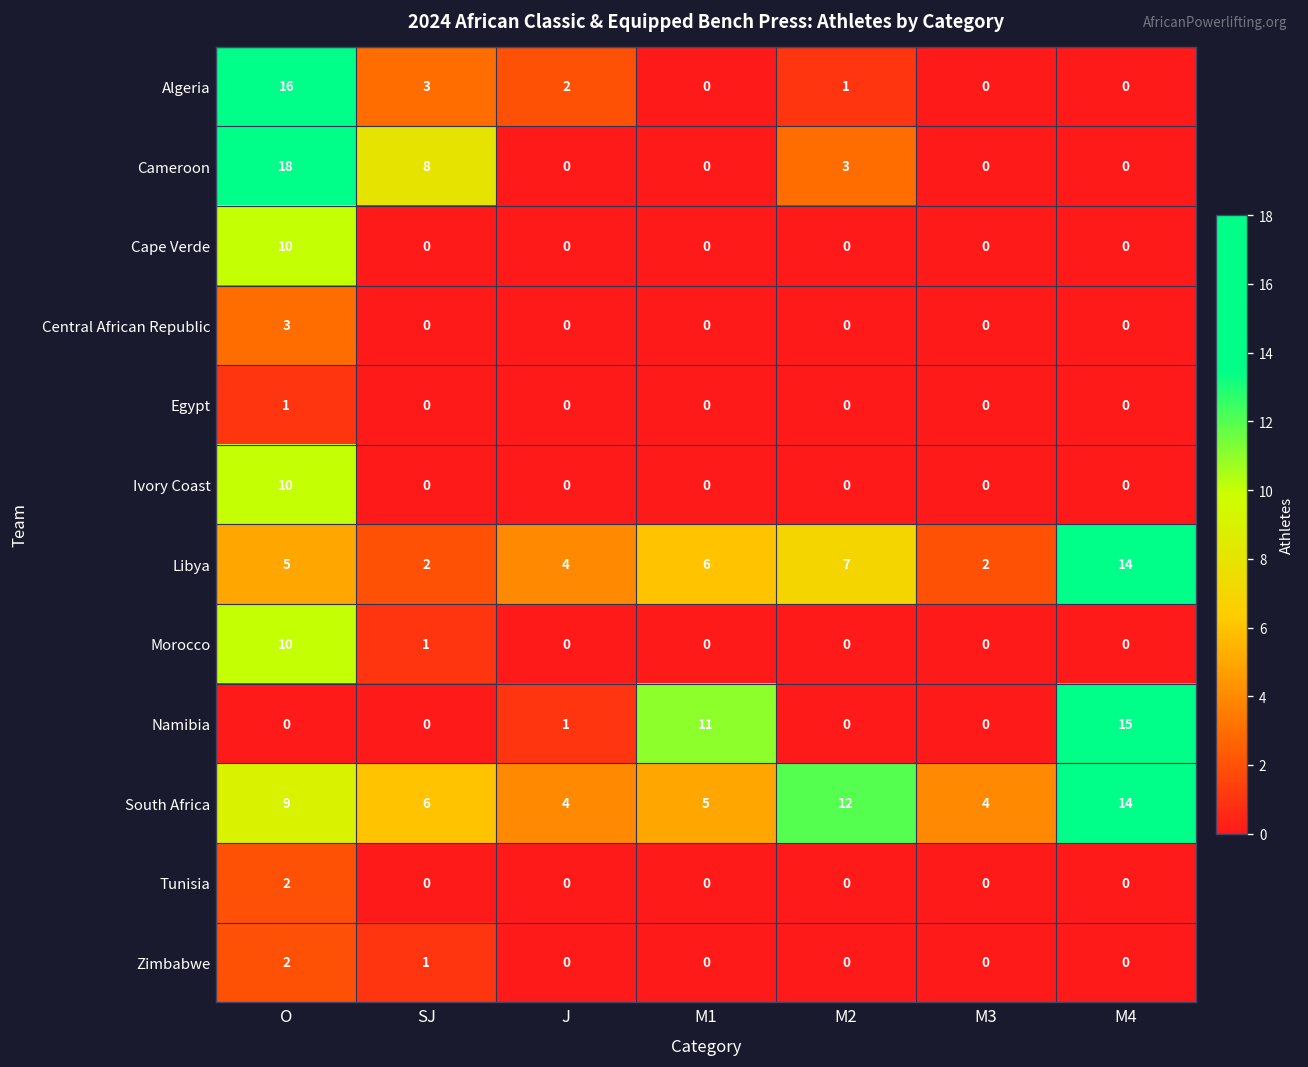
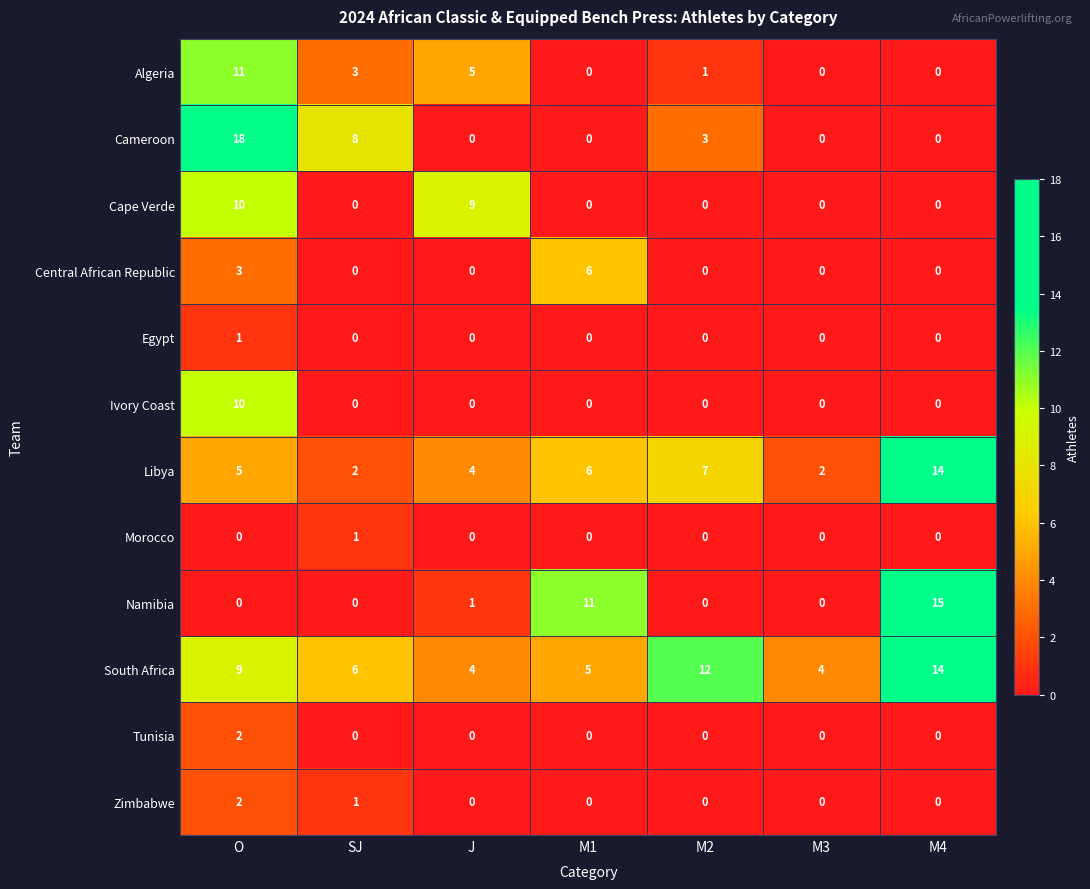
  {
    "Algeria": {
-     "O": 16,
+     "O": 11,
      "SJ": 3,
-     "J": 2,
+     "J": 5,
      "M1": 0,
      "M2": 1,
      "M3": 0,
      "M4": 0
    },
    "Cameroon": {
      "O": 18,
      "SJ": 8,
      "J": 0,
      "M1": 0,
      "M2": 3,
      "M3": 0,
      "M4": 0
    },
    "Cape Verde": {
      "O": 10,
      "SJ": 0,
-     "J": 0,
+     "J": 9,
      "M1": 0,
      "M2": 0,
      "M3": 0,
      "M4": 0
    },
    "Central African Republic": {
      "O": 3,
      "SJ": 0,
      "J": 0,
-     "M1": 0,
+     "M1": 6,
      "M2": 0,
      "M3": 0,
      "M4": 0
    },
    "Egypt": {
      "O": 1,
      "SJ": 0,
      "J": 0,
      "M1": 0,
      "M2": 0,
      "M3": 0,
      "M4": 0
    },
    "Ivory Coast": {
      "O": 10,
      "SJ": 0,
      "J": 0,
      "M1": 0,
      "M2": 0,
      "M3": 0,
      "M4": 0
    },
    "Libya": {
      "O": 5,
      "SJ": 2,
      "J": 4,
      "M1": 6,
      "M2": 7,
      "M3": 2,
      "M4": 14
    },
    "Morocco": {
-     "O": 10,
+     "O": 0,
      "SJ": 1,
      "J": 0,
      "M1": 0,
      "M2": 0,
      "M3": 0,
      "M4": 0
    },
    "Namibia": {
      "O": 0,
      "SJ": 0,
      "J": 1,
      "M1": 11,
      "M2": 0,
      "M3": 0,
      "M4": 15
    },
    "South Africa": {
      "O": 9,
      "SJ": 6,
      "J": 4,
      "M1": 5,
      "M2": 12,
      "M3": 4,
      "M4": 14
    },
    "Tunisia": {
      "O": 2,
      "SJ": 0,
      "J": 0,
      "M1": 0,
      "M2": 0,
      "M3": 0,
      "M4": 0
    },
    "Zimbabwe": {
      "O": 2,
      "SJ": 1,
      "J": 0,
      "M1": 0,
      "M2": 0,
      "M3": 0,
      "M4": 0
    }
  }
